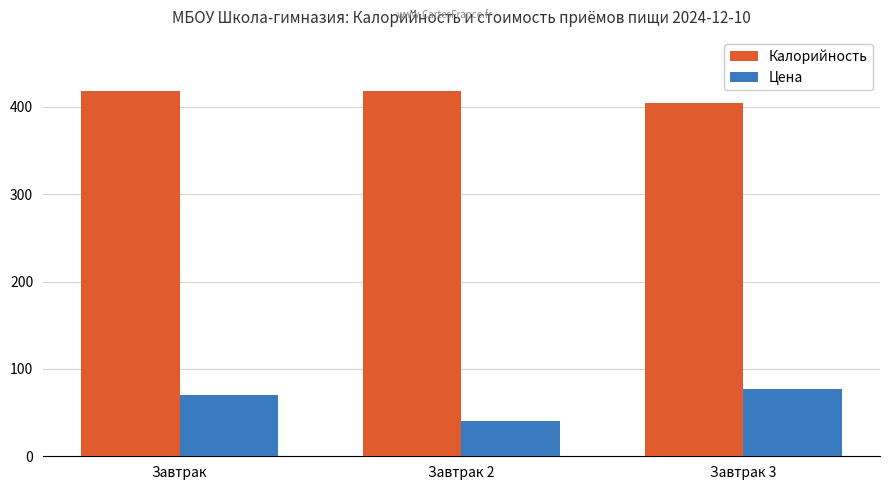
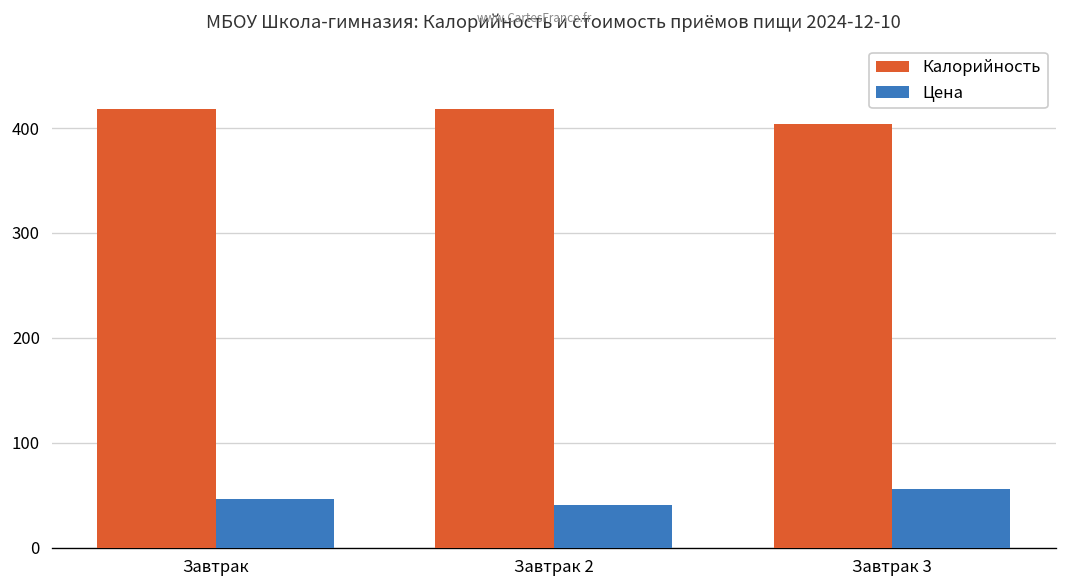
  {
    "Калорийность": {
      "Завтрак": 420,
      "Завтрак 2": 420,
      "Завтрак 3": 400
    },
    "Цена": {
-     "Завтрак": 70,
+     "Завтрак": 50,
      "Завтрак 2": 40,
-     "Завтрак 3": 80
+     "Завтрак 3": 60
    }
  }
